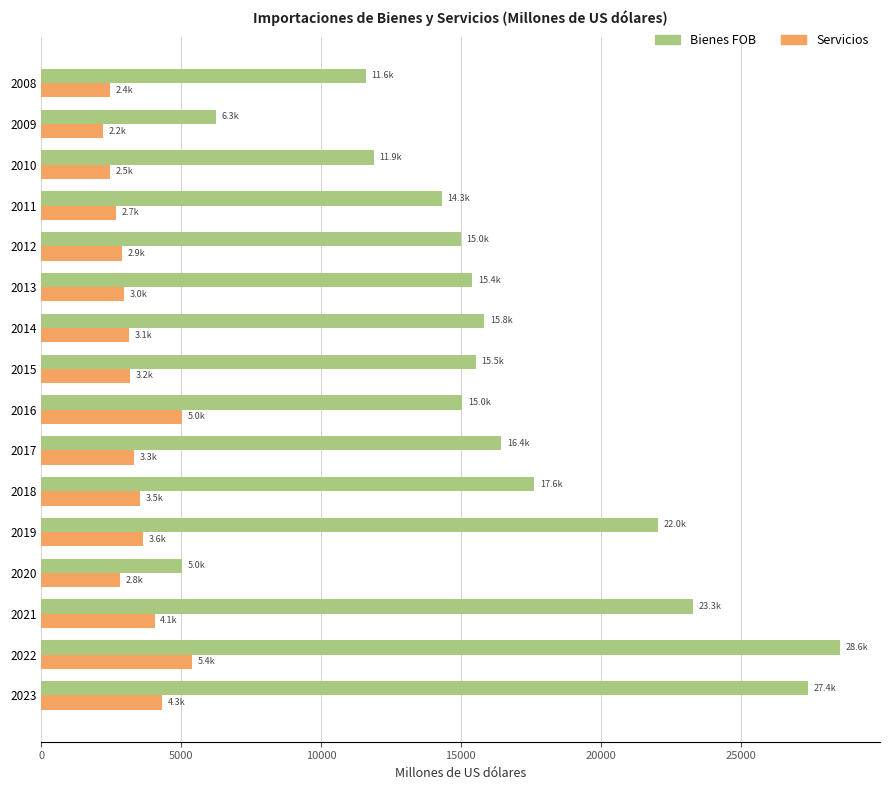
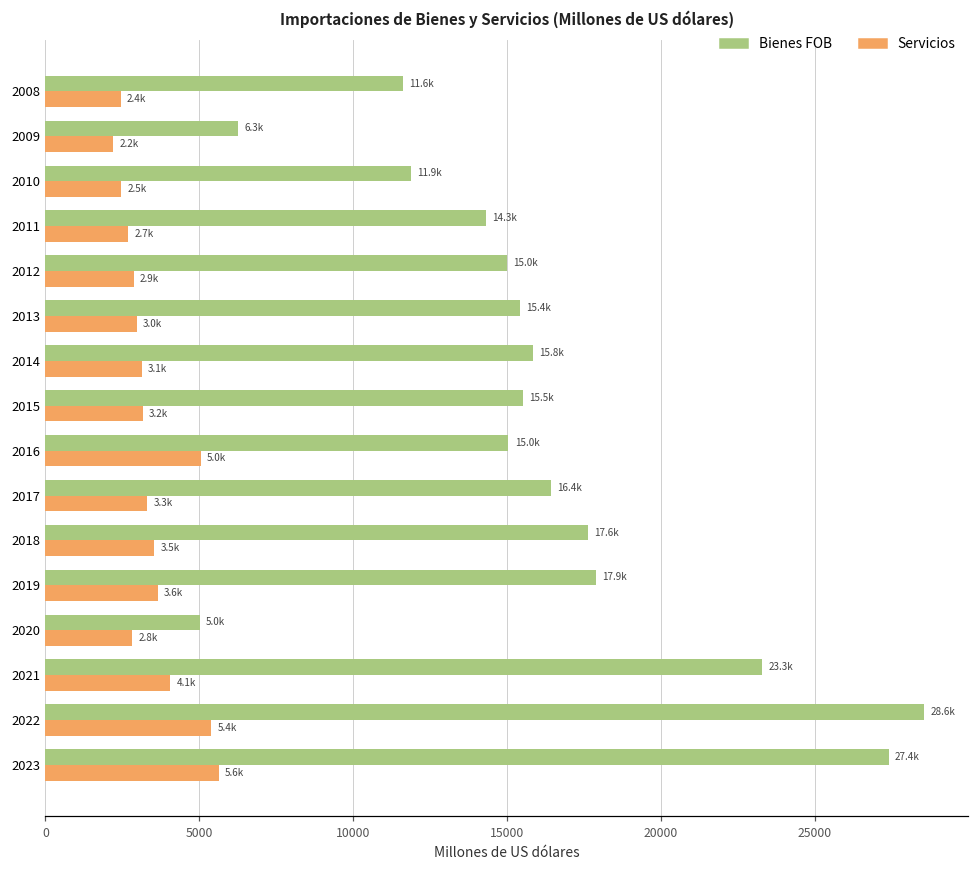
  {
    "Bienes FOB": {
      "2008": "11.6k",
      "2009": "6.3k",
      "2010": "11.9k",
      "2011": "14.3k",
      "2012": "15.0k",
      "2013": "15.4k",
      "2014": "15.8k",
      "2015": "15.5k",
      "2016": "15.0k",
      "2017": "16.4k",
      "2018": "17.6k",
-     "2019": "22.0k",
+     "2019": "17.9k",
      "2020": "5.0k",
      "2021": "23.3k",
      "2022": "28.6k",
      "2023": "27.4k"
    },
    "Servicios": {
      "2008": "2.4k",
      "2009": "2.2k",
      "2010": "2.5k",
      "2011": "2.7k",
      "2012": "2.9k",
      "2013": "3.0k",
      "2014": "3.1k",
      "2015": "3.2k",
      "2016": "5.0k",
      "2017": "3.3k",
      "2018": "3.5k",
      "2019": "3.6k",
      "2020": "2.8k",
      "2021": "4.1k",
      "2022": "5.4k",
-     "2023": "4.3k"
+     "2023": "5.6k"
    }
  }
